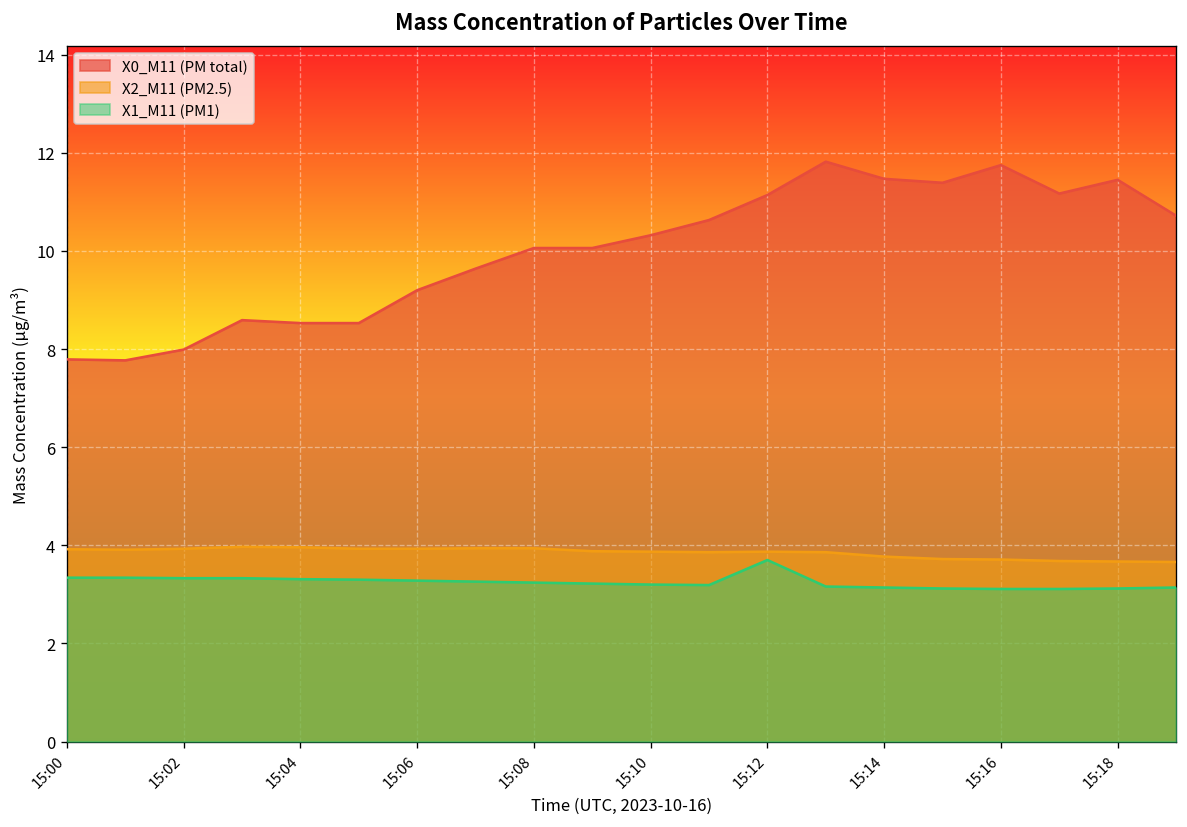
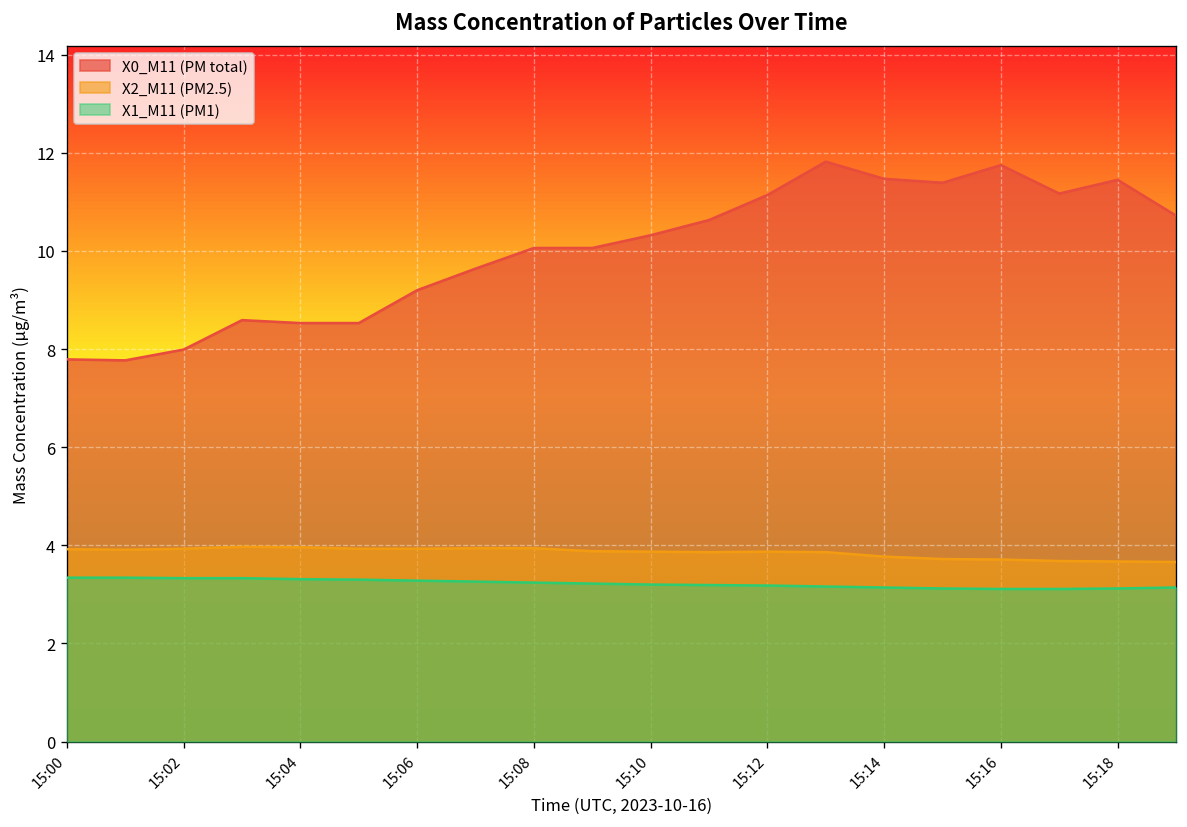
  {
    "X0_M11 (PM total)": {
      "15:00": 7.8,
      "15:02": 8.0,
      "15:04": 8.5,
      "15:06": 9.2,
      "15:08": 10.1,
      "15:10": 10.3,
      "15:12": 11.1,
      "15:14": 11.5,
      "15:16": 11.8,
      "15:18": 11.5
    },
    "X2_M11 (PM2.5)": {
      "15:00": 3.9,
      "15:02": 3.9,
      "15:04": 4.0,
      "15:06": 3.9,
      "15:08": 3.9,
      "15:10": 3.9,
      "15:12": 3.9,
      "15:14": 3.8,
      "15:16": 3.7,
      "15:18": 3.7
    },
    "X1_M11 (PM1)": {
      "15:00": 3.3,
      "15:02": 3.3,
      "15:04": 3.3,
      "15:06": 3.3,
      "15:08": 3.2,
      "15:10": 3.2,
-     "15:12": 3.7,
+     "15:12": 3.2,
      "15:14": 3.1,
      "15:16": 3.1,
      "15:18": 3.1
    }
  }
